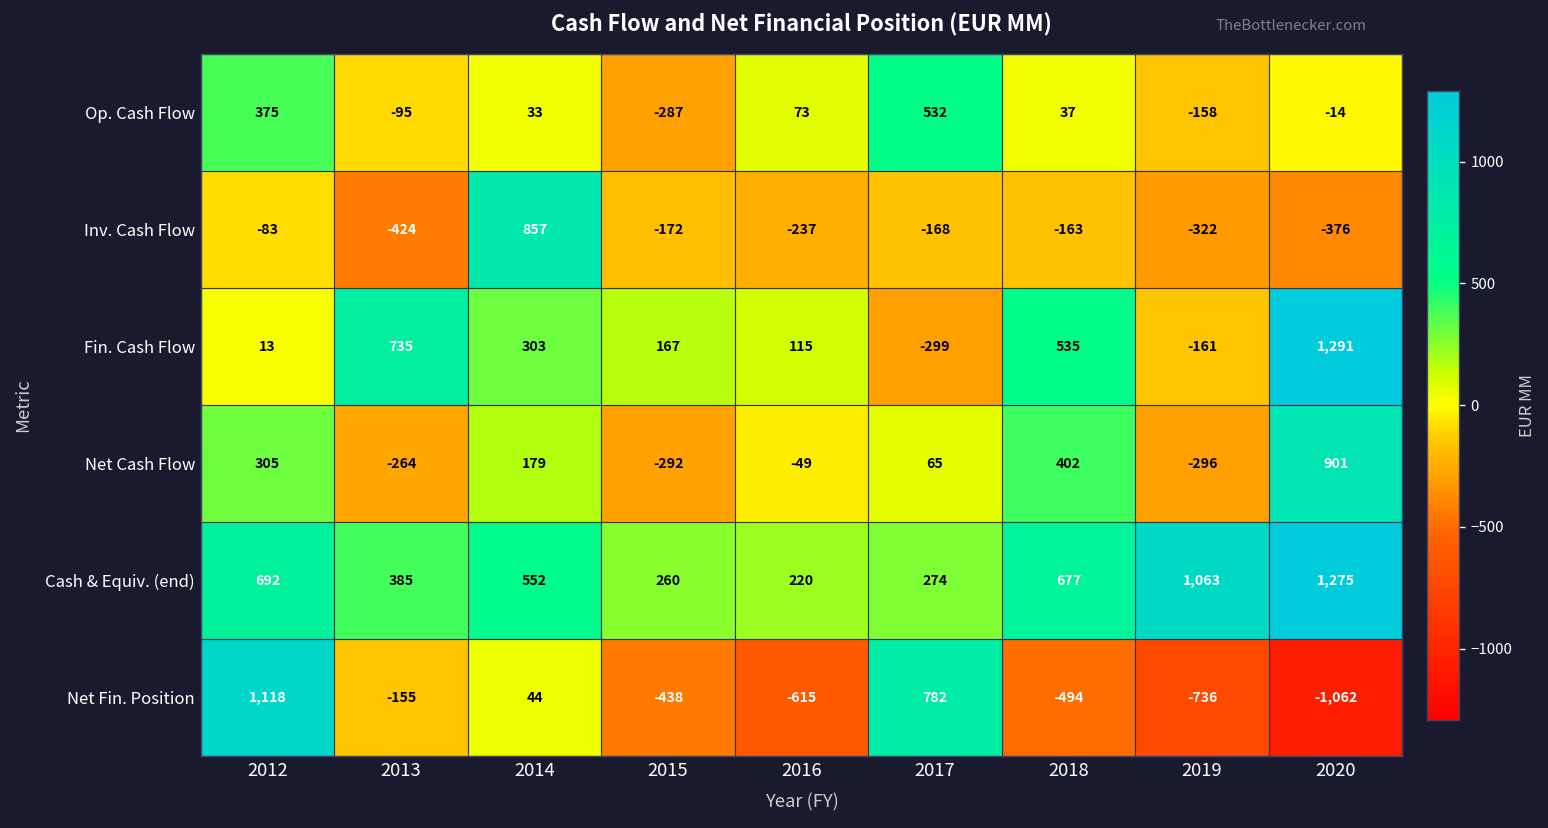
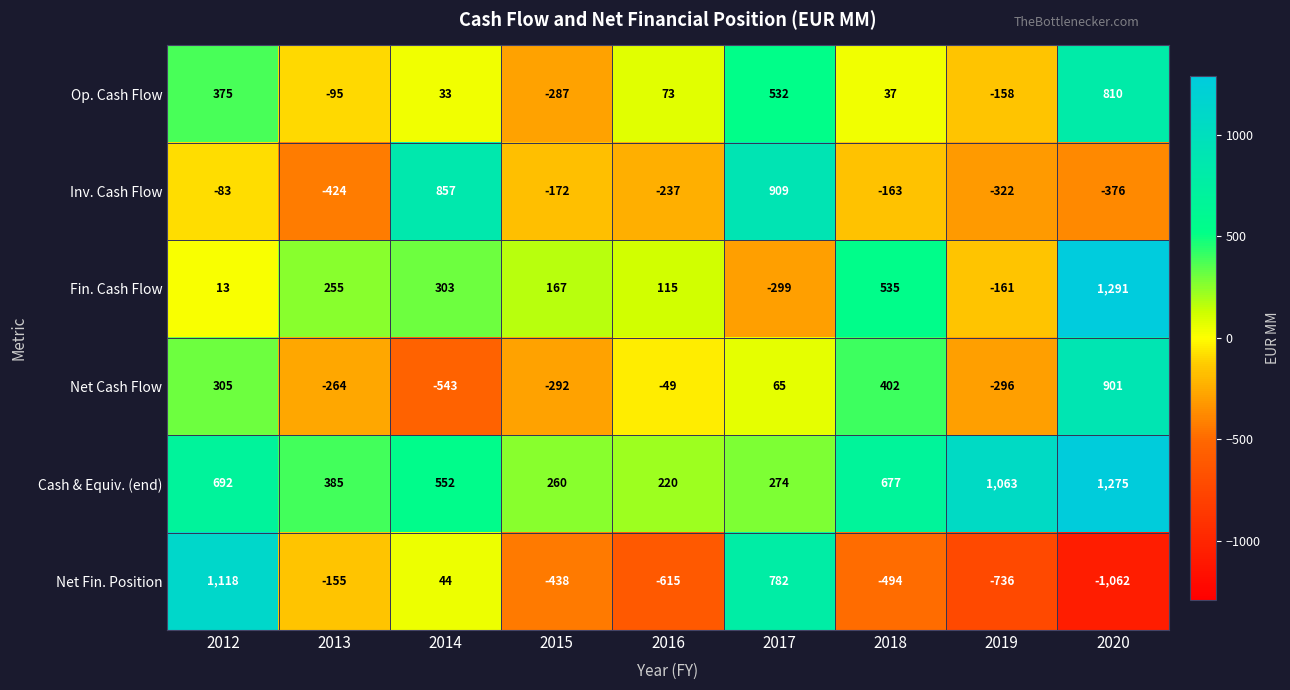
  {
    "Op. Cash Flow": {
      "2012": "375",
      "2013": "-95",
      "2014": "33",
      "2015": "-287",
      "2016": "73",
      "2017": "532",
      "2018": "37",
      "2019": "-158",
-     "2020": "-14"
+     "2020": "810"
    },
    "Inv. Cash Flow": {
      "2012": "-83",
      "2013": "-424",
      "2014": "857",
      "2015": "-172",
      "2016": "-237",
-     "2017": "-168",
+     "2017": "909",
      "2018": "-163",
      "2019": "-322",
      "2020": "-376"
    },
    "Fin. Cash Flow": {
      "2012": "13",
-     "2013": "735",
+     "2013": "255",
      "2014": "303",
      "2015": "167",
      "2016": "115",
      "2017": "-299",
      "2018": "535",
      "2019": "-161",
      "2020": "1,291"
    },
    "Net Cash Flow": {
      "2012": "305",
      "2013": "-264",
-     "2014": "179",
+     "2014": "-543",
      "2015": "-292",
      "2016": "-49",
      "2017": "65",
      "2018": "402",
      "2019": "-296",
      "2020": "901"
    },
    "Cash & Equiv. (end)": {
      "2012": "692",
      "2013": "385",
      "2014": "552",
      "2015": "260",
      "2016": "220",
      "2017": "274",
      "2018": "677",
      "2019": "1,063",
      "2020": "1,275"
    },
    "Net Fin. Position": {
      "2012": "1,118",
      "2013": "-155",
      "2014": "44",
      "2015": "-438",
      "2016": "-615",
      "2017": "782",
      "2018": "-494",
      "2019": "-736",
      "2020": "-1,062"
    }
  }
